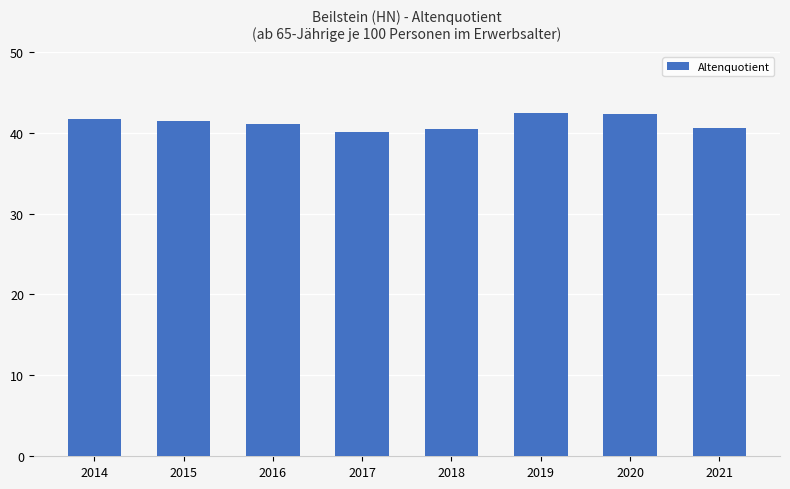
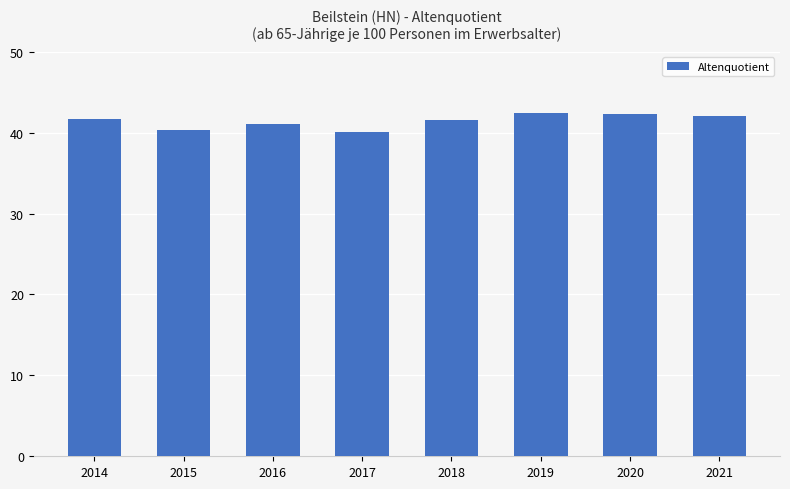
  {
    "2014": 42,
-   "2015": 42,
+   "2015": 40,
    "2016": 41,
    "2017": 40,
-   "2018": 40,
+   "2018": 42,
    "2019": 42,
    "2020": 42,
-   "2021": 41
+   "2021": 42
  }
